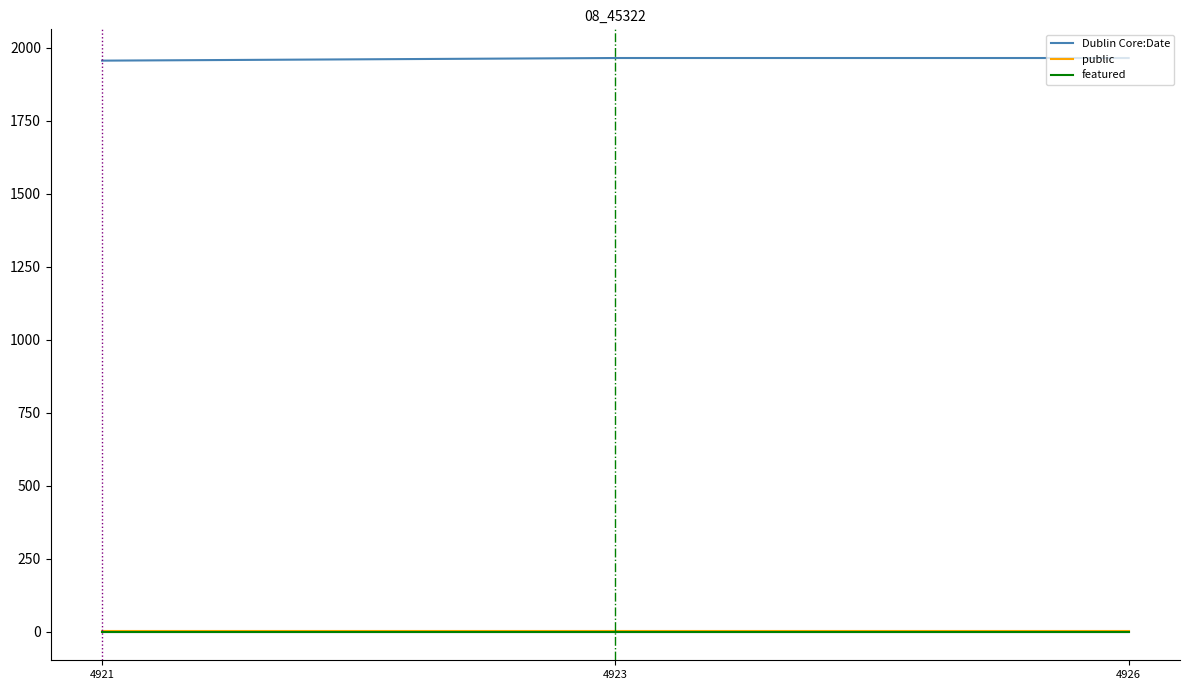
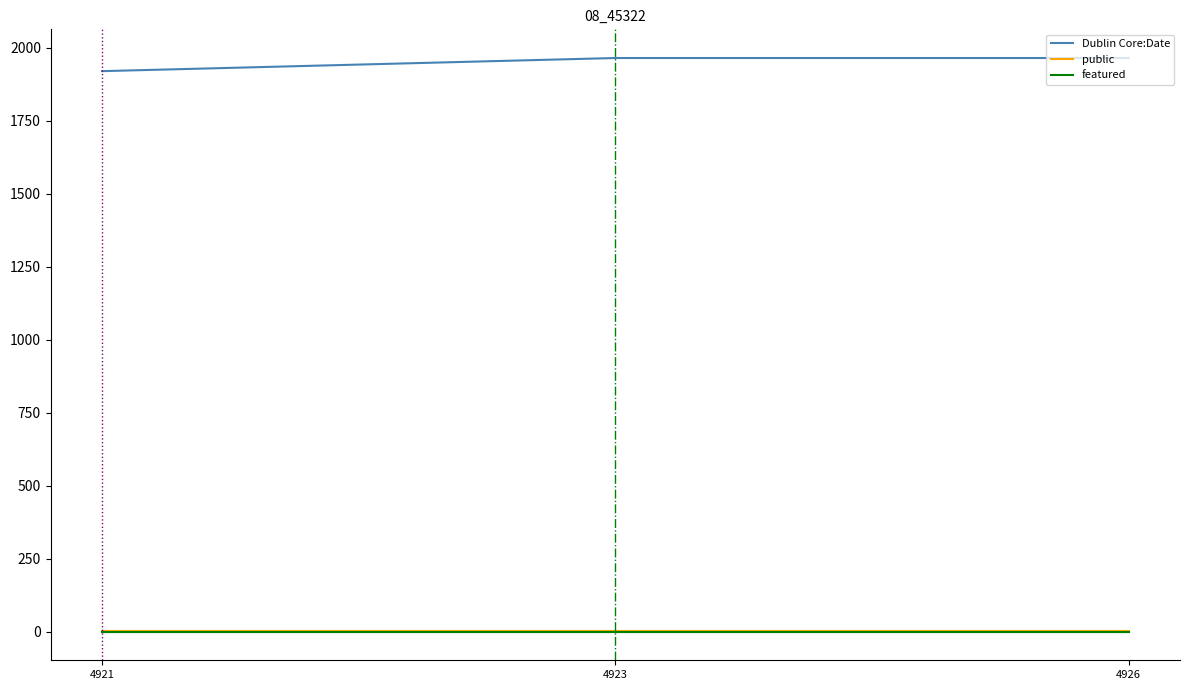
  {
    "Dublin Core:Date": {
-     "4921": 1960,
+     "4921": 1920,
      "4923": 1970
    }
  }
